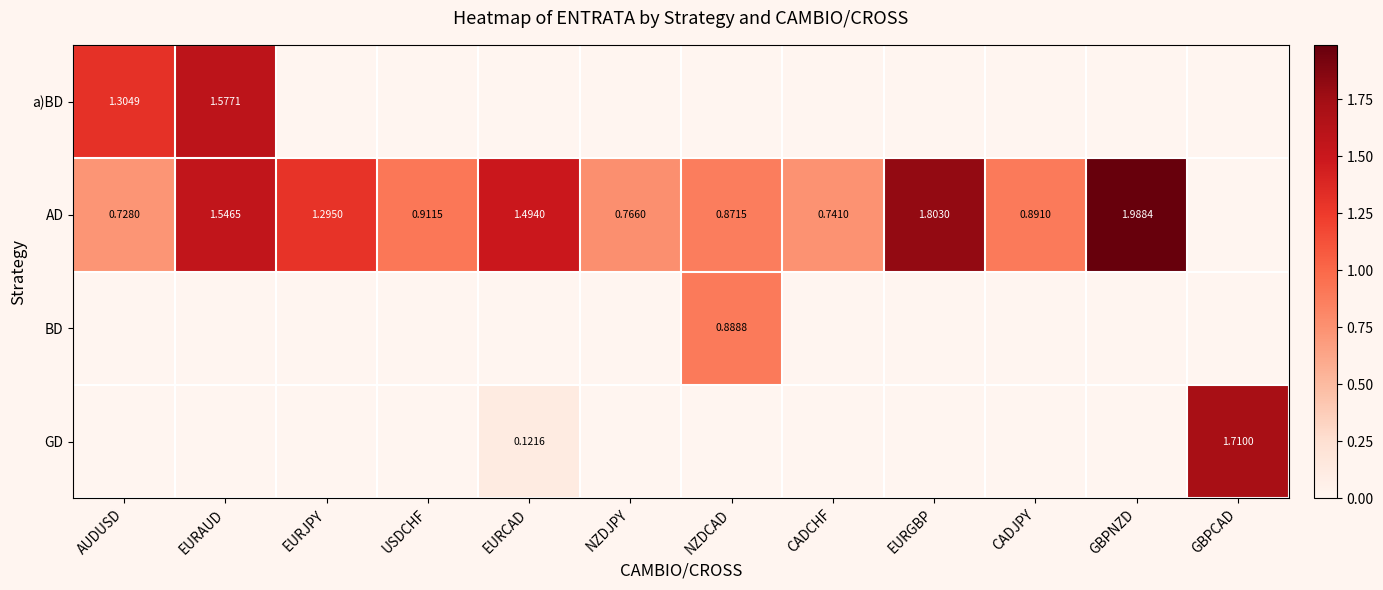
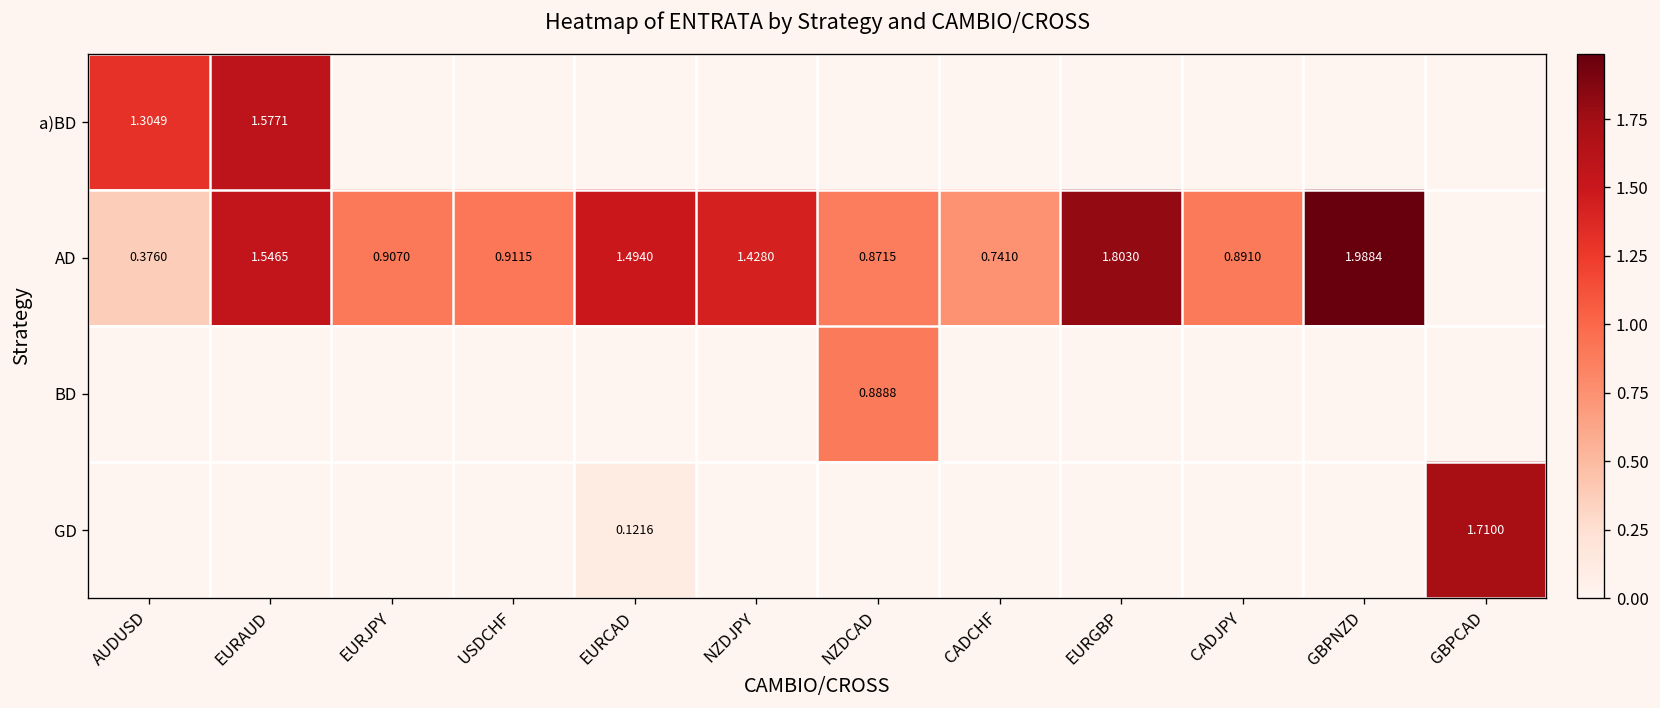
  {
    "a)BD": {
      "AUDUSD": 1.3049,
      "EURAUD": 1.5771
    },
    "AD": {
-     "AUDUSD": 0.7280,
+     "AUDUSD": 0.3760,
      "EURAUD": 1.5465,
-     "EURJPY": 1.2950,
+     "EURJPY": 0.9070,
      "USDCHF": 0.9115,
      "EURCAD": 1.4940,
-     "NZDJPY": 0.7660,
+     "NZDJPY": 1.4280,
      "NZDCAD": 0.8715,
      "CADCHF": 0.7410,
      "EURGBP": 1.8030,
      "CADJPY": 0.8910,
      "GBPNZD": 1.9884
    },
    "BD": {
      "NZDCAD": 0.8888
    },
    "GD": {
      "EURCAD": 0.1216,
      "GBPCAD": 1.7100
    }
  }
